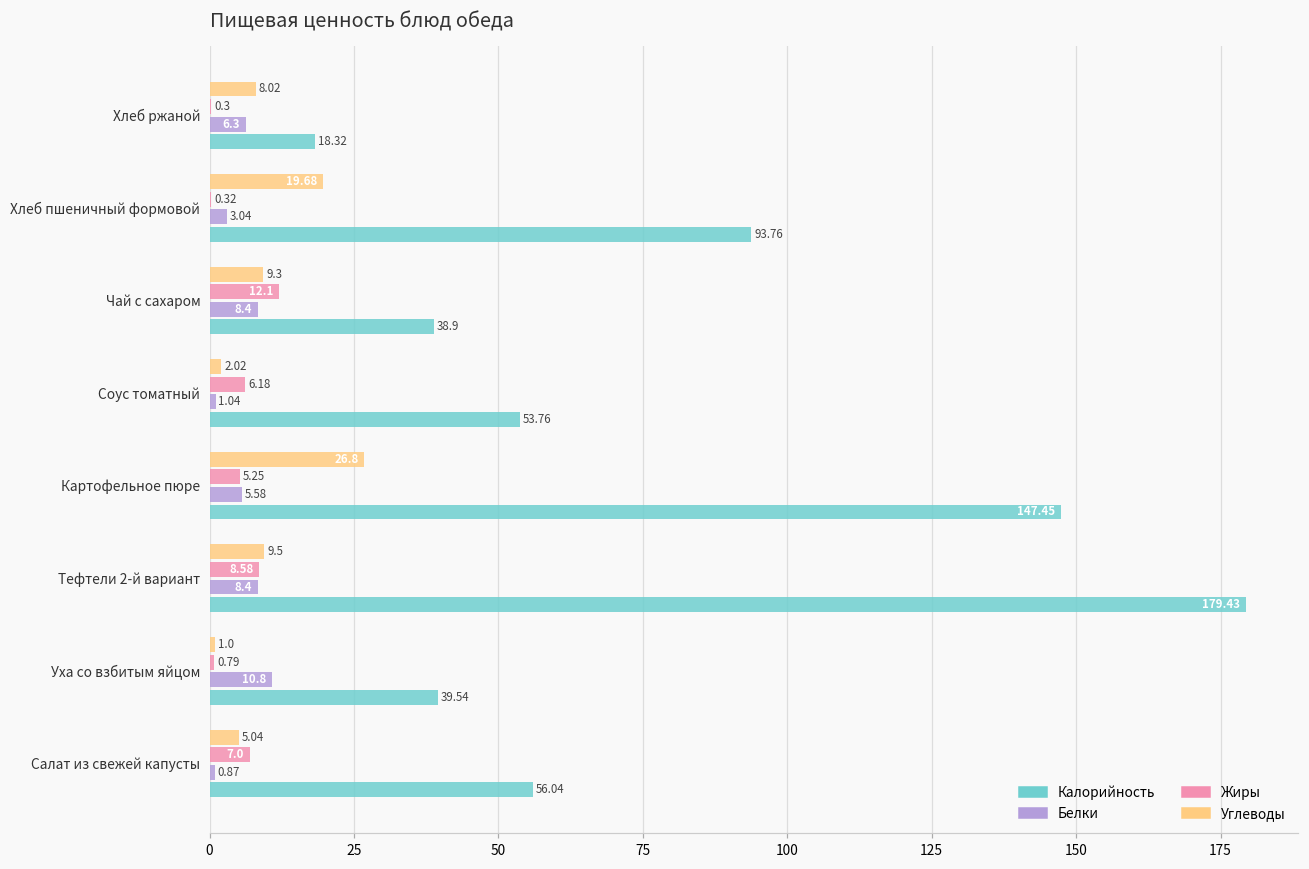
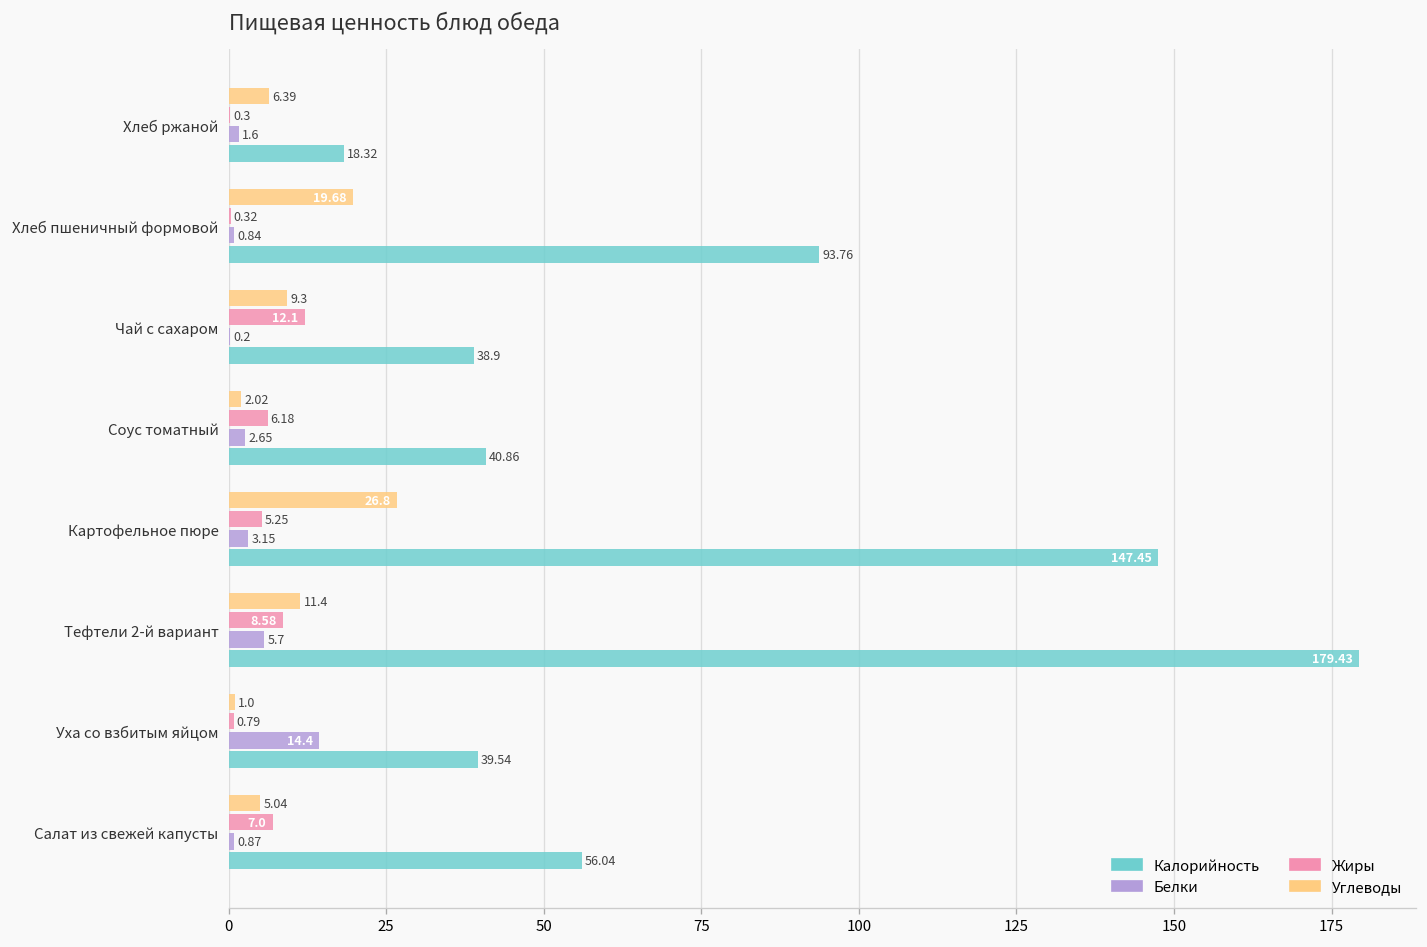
  {
    "Калорийность": {
      "Хлеб ржаной": 18.32,
      "Хлеб пшеничный формовой": 93.76,
      "Чай с сахаром": 38.9,
-     "Соус томатный": 53.76,
+     "Соус томатный": 40.86,
      "Картофельное пюре": 147.45,
      "Тефтели 2-й вариант": 179.43,
      "Уха со взбитым яйцом": 39.54,
      "Салат из свежей капусты": 56.04
    },
    "Белки": {
-     "Хлеб ржаной": 6.3,
-     "Хлеб пшеничный формовой": 3.04,
-     "Чай с сахаром": 8.4,
-     "Соус томатный": 1.04,
-     "Картофельное пюре": 5.58,
-     "Тефтели 2-й вариант": 8.4,
-     "Уха со взбитым яйцом": 10.8,
+     "Хлеб ржаной": 1.6,
+     "Хлеб пшеничный формовой": 0.84,
+     "Чай с сахаром": 0.2,
+     "Соус томатный": 2.65,
+     "Картофельное пюре": 3.15,
+     "Тефтели 2-й вариант": 5.7,
+     "Уха со взбитым яйцом": 14.4,
      "Салат из свежей капусты": 0.87
    },
    "Жиры": {
      "Хлеб ржаной": 0.3,
      "Хлеб пшеничный формовой": 0.32,
      "Чай с сахаром": 12.1,
      "Соус томатный": 6.18,
      "Картофельное пюре": 5.25,
      "Тефтели 2-й вариант": 8.58,
      "Уха со взбитым яйцом": 0.79,
      "Салат из свежей капусты": 7.0
    },
    "Углеводы": {
-     "Хлеб ржаной": 8.02,
+     "Хлеб ржаной": 6.39,
      "Хлеб пшеничный формовой": 19.68,
      "Чай с сахаром": 9.3,
      "Соус томатный": 2.02,
      "Картофельное пюре": 26.8,
-     "Тефтели 2-й вариант": 9.5,
+     "Тефтели 2-й вариант": 11.4,
      "Уха со взбитым яйцом": 1.0,
      "Салат из свежей капусты": 5.04
    }
  }
